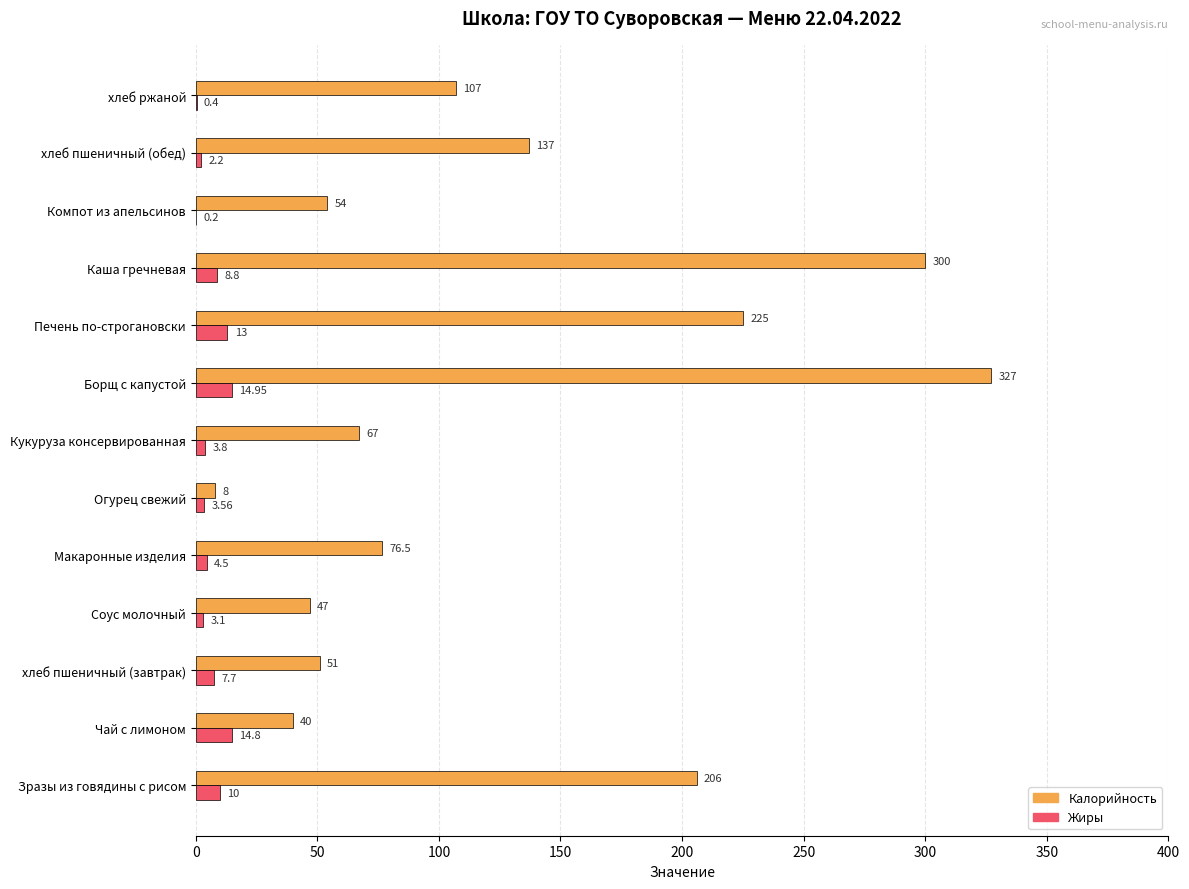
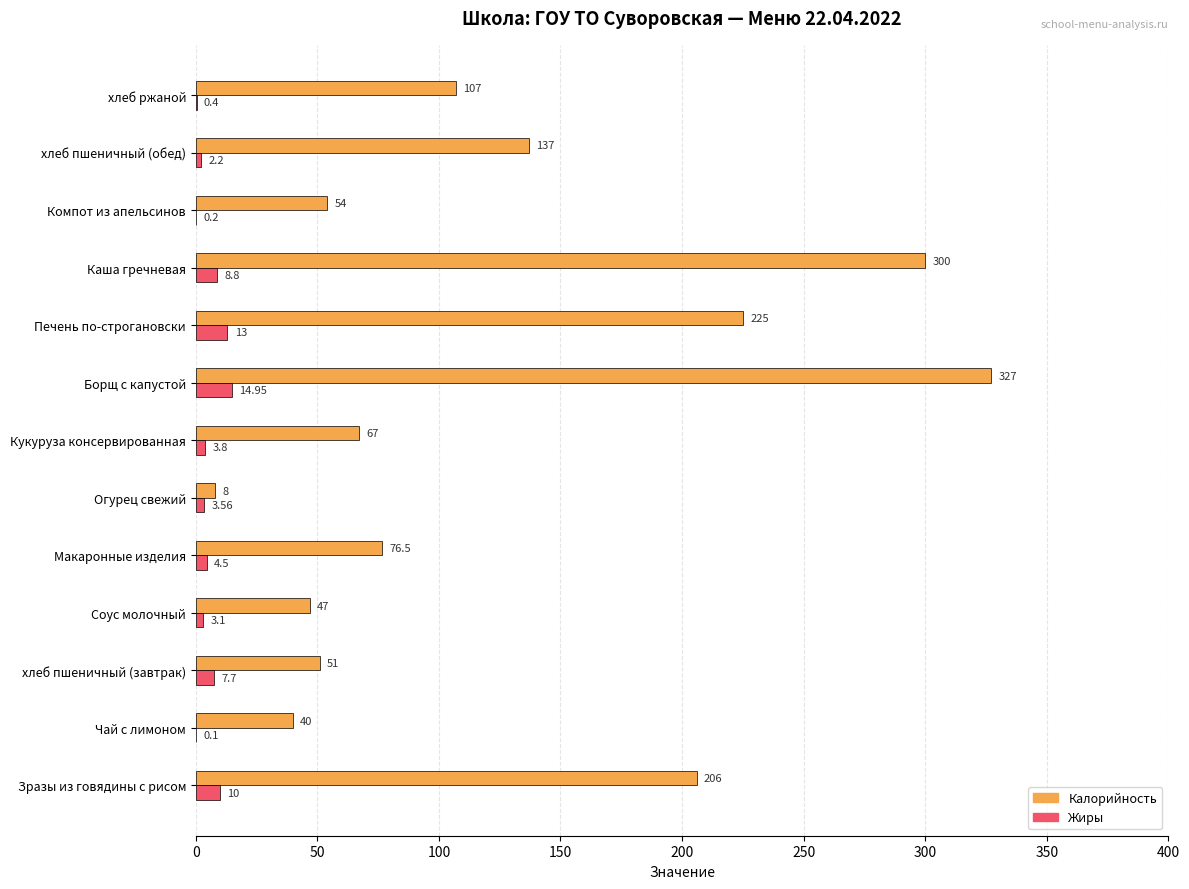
  {
    "Калорийность": {
      "хлеб ржаной": 107,
      "хлеб пшеничный (обед)": 137,
      "Компот из апельсинов": 54,
      "Каша гречневая": 300,
      "Печень по-строгановски": 225,
      "Борщ с капустой": 327,
      "Кукуруза консервированная": 67,
      "Огурец свежий": 8,
      "Макаронные изделия": 76.5,
      "Соус молочный": 47,
      "хлеб пшеничный (завтрак)": 51,
      "Чай с лимоном": 40,
      "Зразы из говядины с рисом": 206
    },
    "Жиры": {
      "хлеб ржаной": 0.4,
      "хлеб пшеничный (обед)": 2.2,
      "Компот из апельсинов": 0.2,
      "Каша гречневая": 8.8,
      "Печень по-строгановски": 13,
      "Борщ с капустой": 14.95,
      "Кукуруза консервированная": 3.8,
      "Огурец свежий": 3.56,
      "Макаронные изделия": 4.5,
      "Соус молочный": 3.1,
      "хлеб пшеничный (завтрак)": 7.7,
-     "Чай с лимоном": 14.8,
+     "Чай с лимоном": 0.1,
      "Зразы из говядины с рисом": 10
    }
  }
